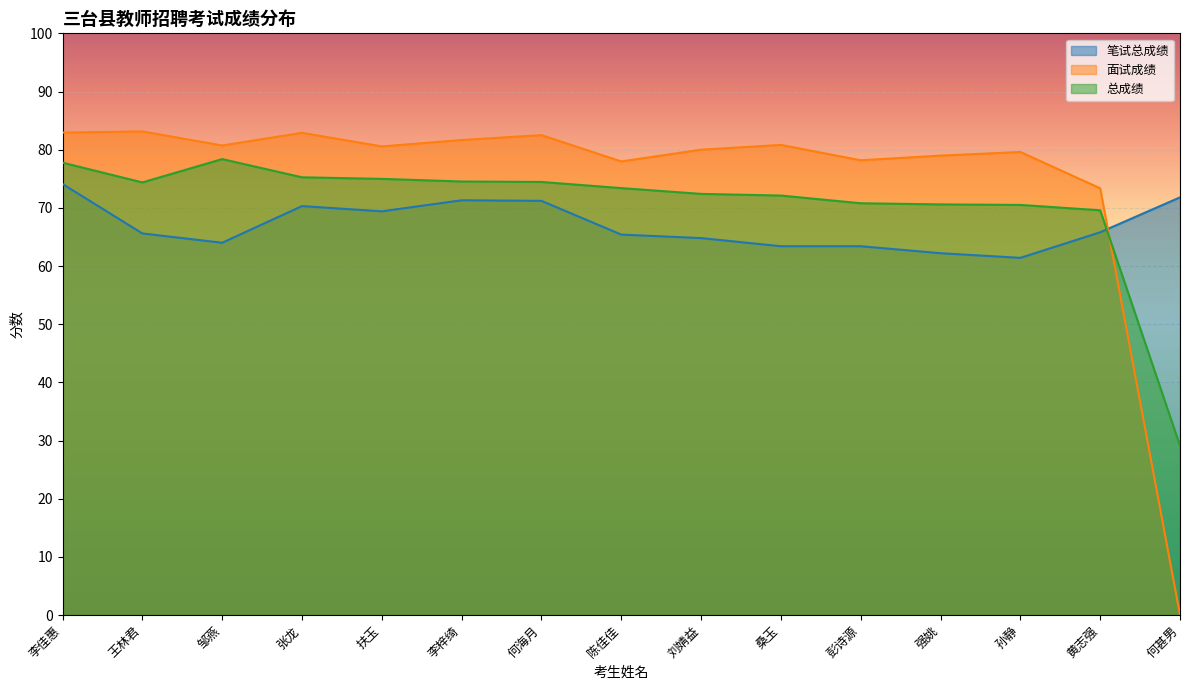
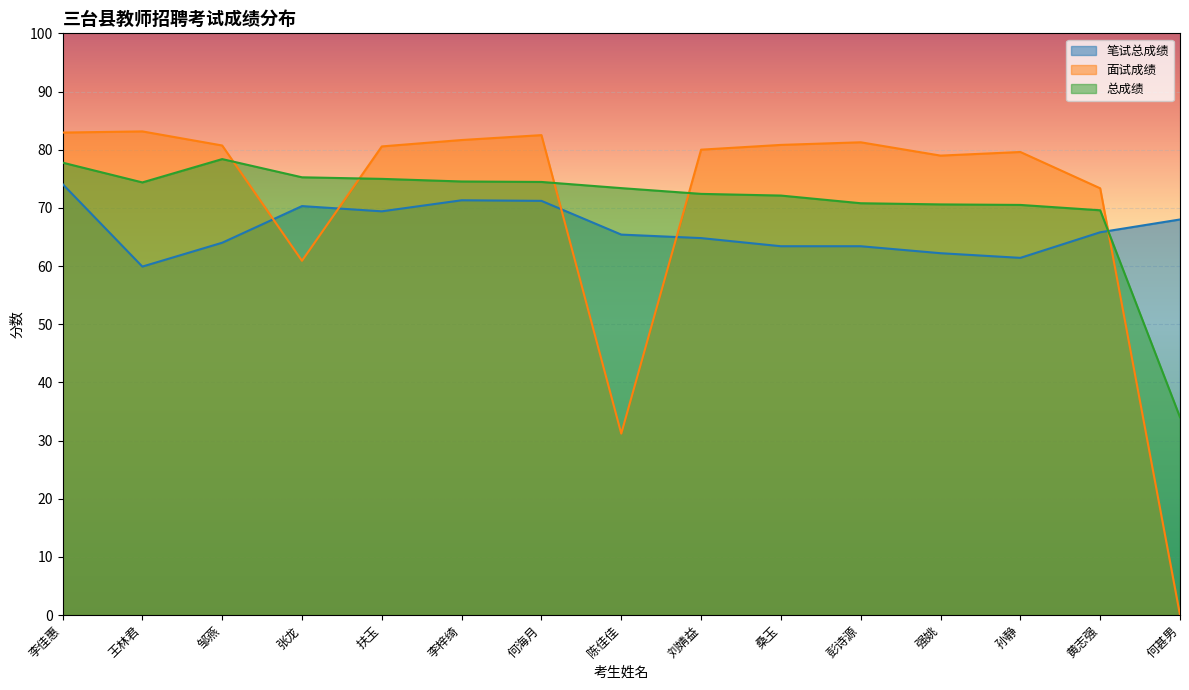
  {
    "笔试总成绩": {
      "李佳惠": 74,
-     "王林君": 66,
+     "王林君": 60,
      "邹燕": 64,
      "张龙": 70,
      "扶玉": 69,
      "李梓绮": 71,
      "何海月": 71,
      "陈佳佳": 65,
      "刘婧益": 65,
      "桑玉": 63,
      "彭诗源": 63,
      "强姚": 62,
      "孙静": 61,
      "黄志强": 66,
-     "何甚男": 72
+     "何甚男": 68
    },
    "面试成绩": {
      "李佳惠": 83,
      "王林君": 83,
      "邹燕": 81,
-     "张龙": 83,
+     "张龙": 61,
      "扶玉": 81,
      "李梓绮": 82,
      "何海月": 83,
-     "陈佳佳": 78,
+     "陈佳佳": 31,
      "刘婧益": 80,
      "桑玉": 81,
-     "彭诗源": 78,
+     "彭诗源": 81,
      "强姚": 79,
      "孙静": 80,
      "黄志强": 73,
      "何甚男": 0
    },
    "总成绩": {
      "李佳惠": 78,
      "王林君": 74,
      "邹燕": 78,
      "张龙": 75,
      "扶玉": 75,
      "李梓绮": 75,
      "何海月": 74,
      "陈佳佳": 73,
      "刘婧益": 72,
      "桑玉": 72,
      "彭诗源": 71,
      "强姚": 71,
      "孙静": 71,
      "黄志强": 70,
-     "何甚男": 29
+     "何甚男": 34
    }
  }
